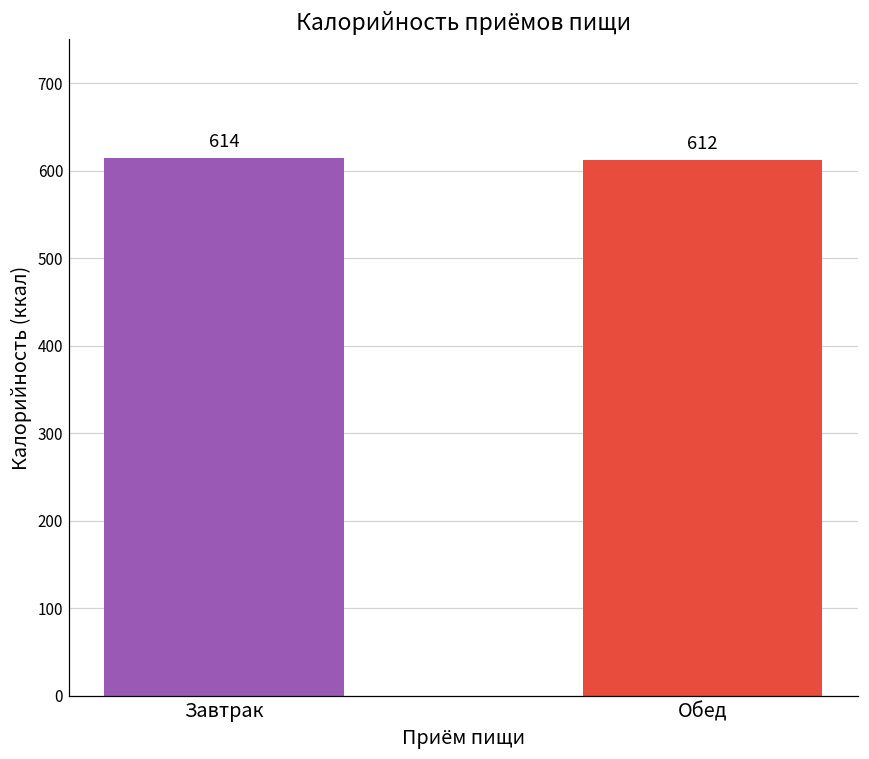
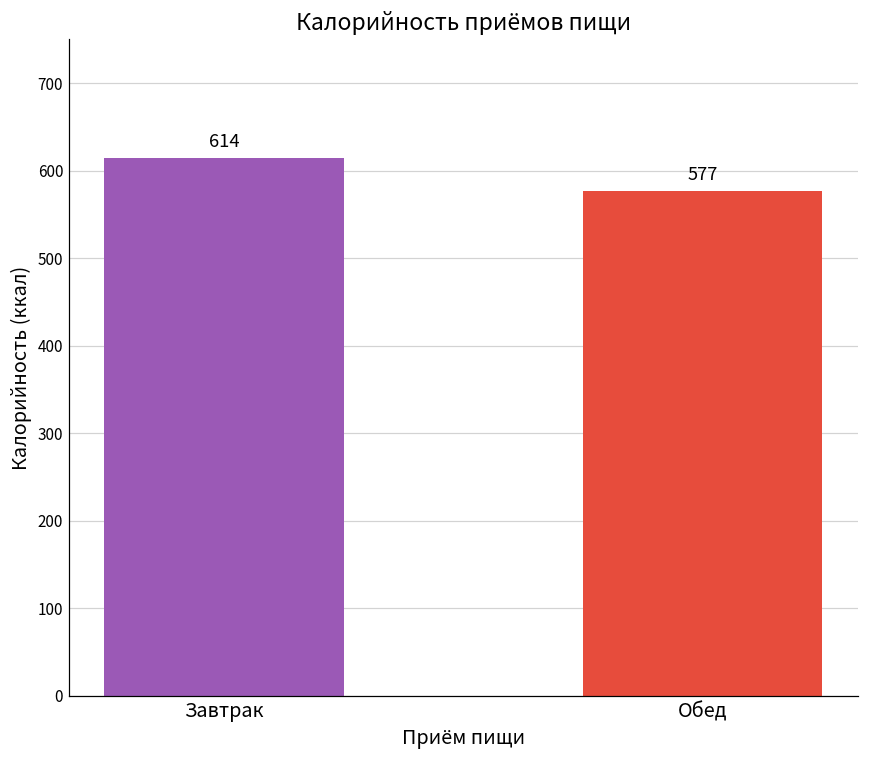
  {
    "Завтрак": 614,
-   "Обед": 612
+   "Обед": 577
  }
